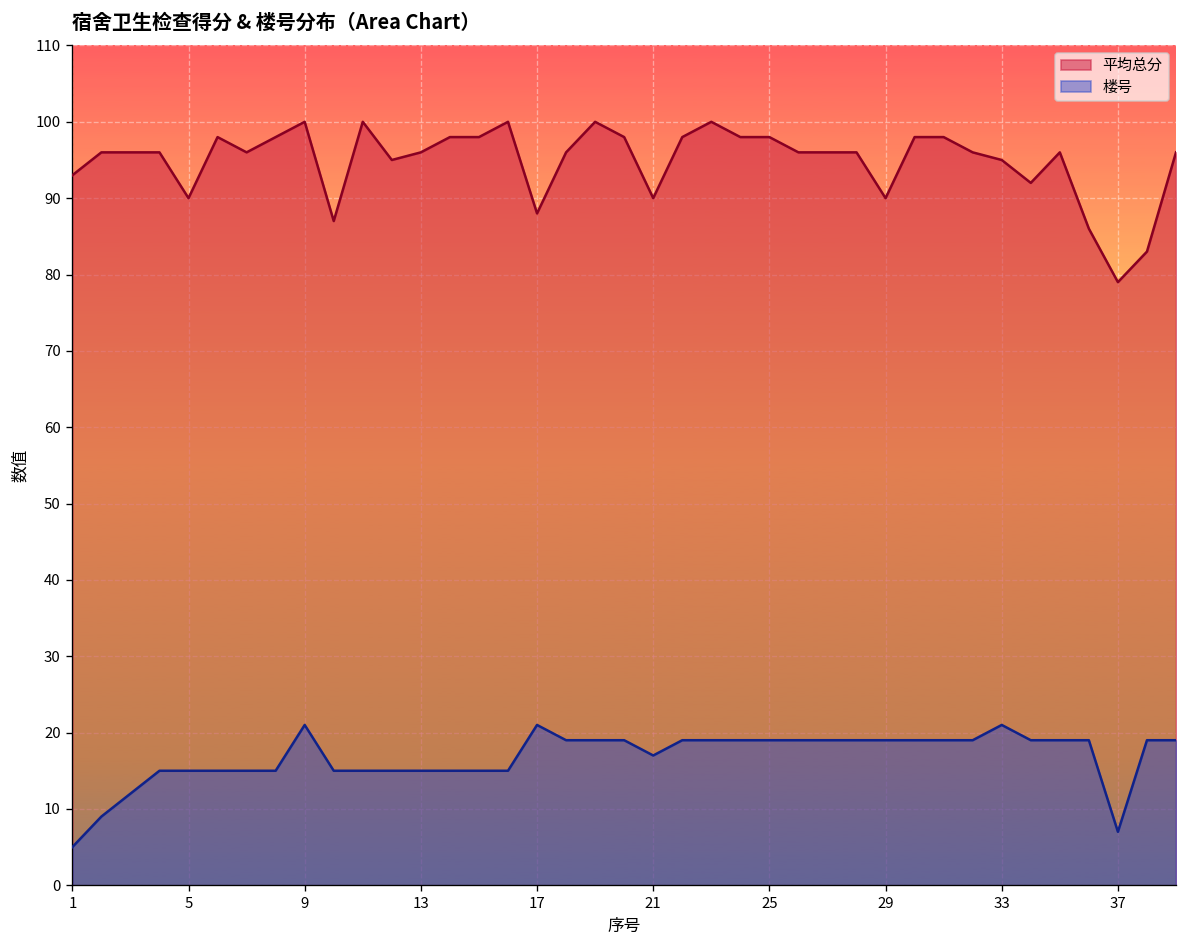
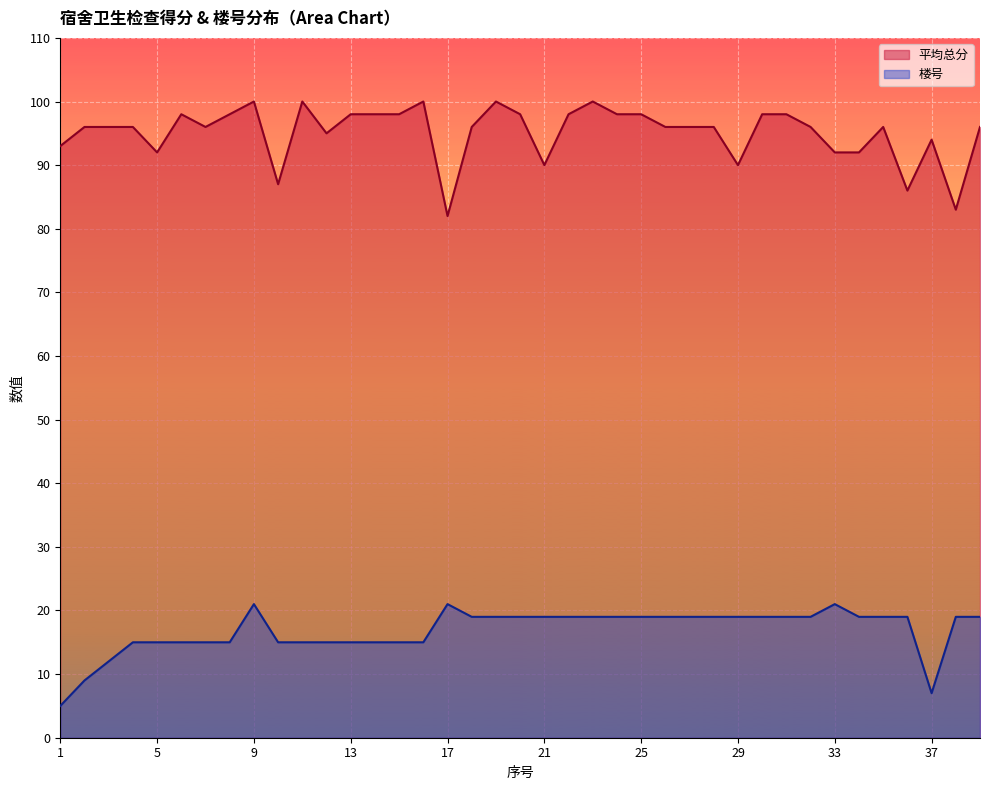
  {
    "平均总分": {
      "1": 93,
-     "5": 90,
+     "5": 92,
      "9": 100,
-     "13": 96,
-     "17": 88,
+     "13": 98,
+     "17": 82,
      "21": 90,
      "25": 98,
      "29": 90,
-     "33": 95,
-     "37": 79
+     "33": 92,
+     "37": 94
    },
    "楼号": {
      "1": 5,
      "5": 15,
      "9": 21,
      "13": 15,
      "17": 21,
-     "21": 17,
+     "21": 19,
      "25": 19,
      "29": 19,
      "33": 21,
      "37": 7
    }
  }
